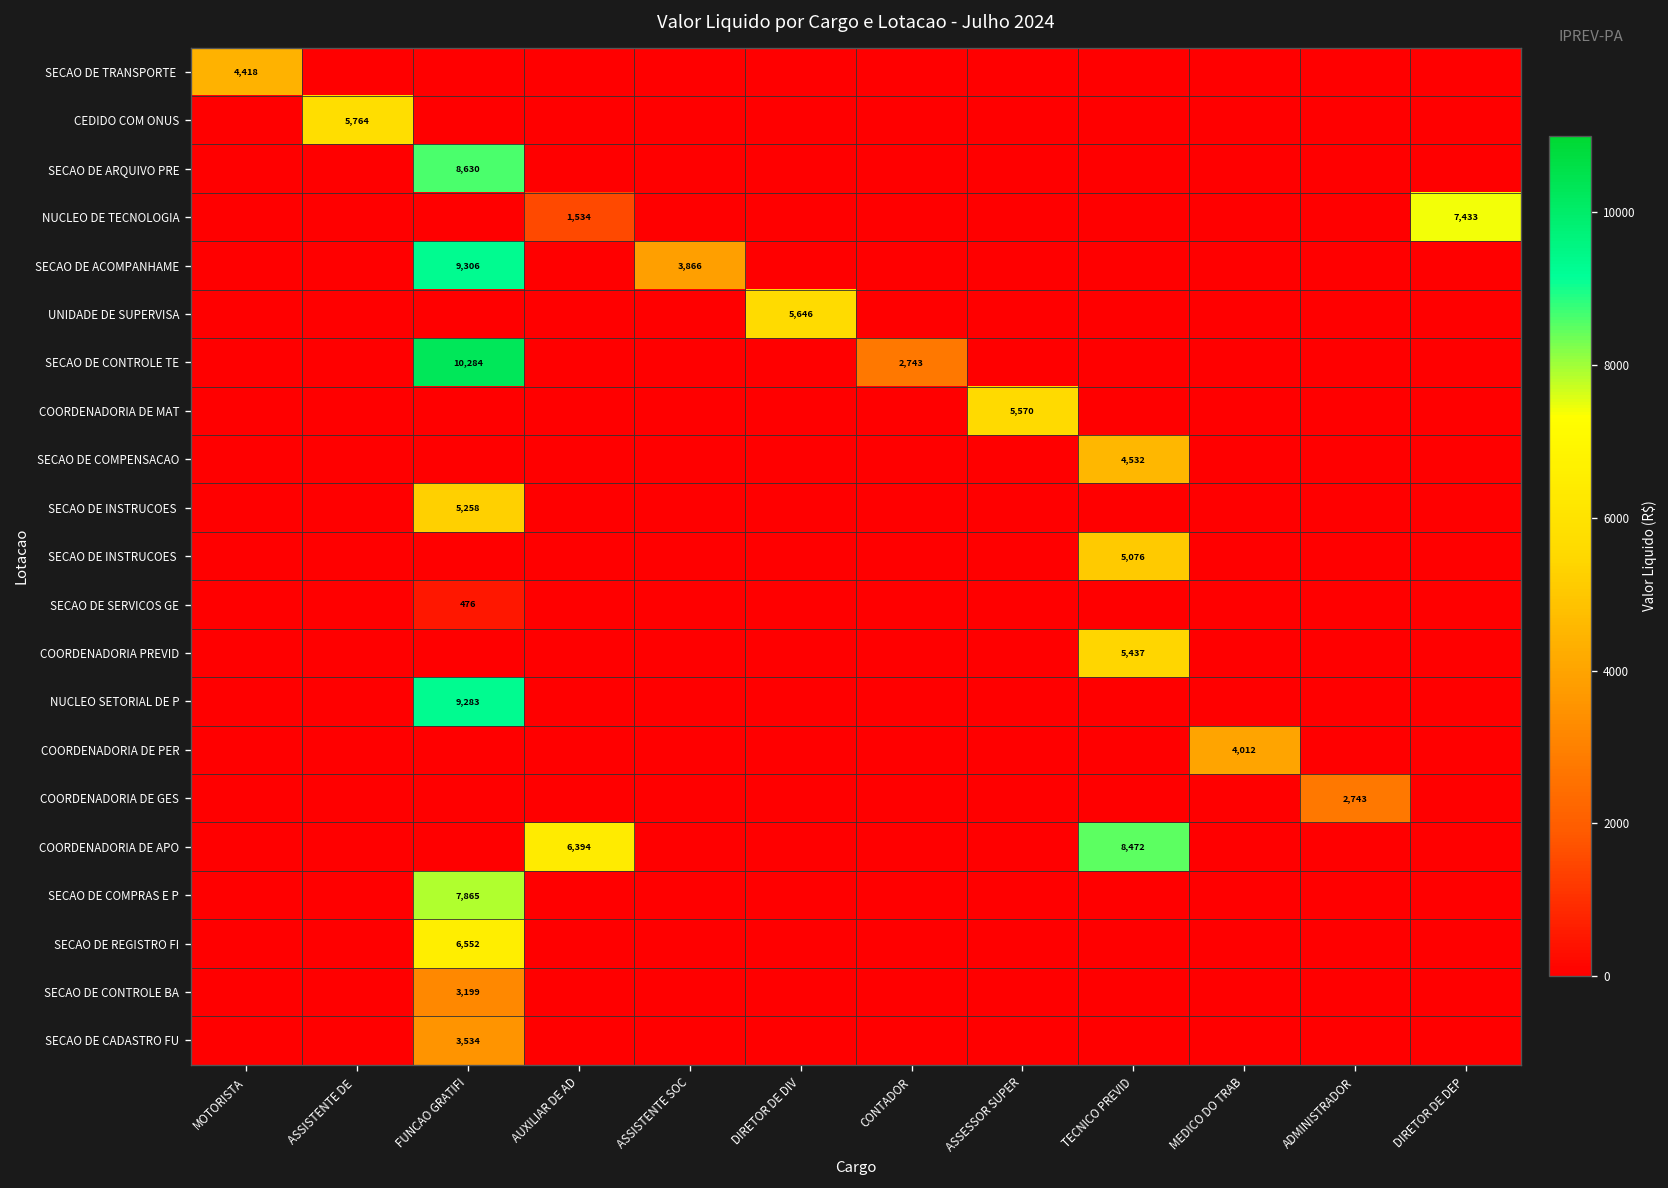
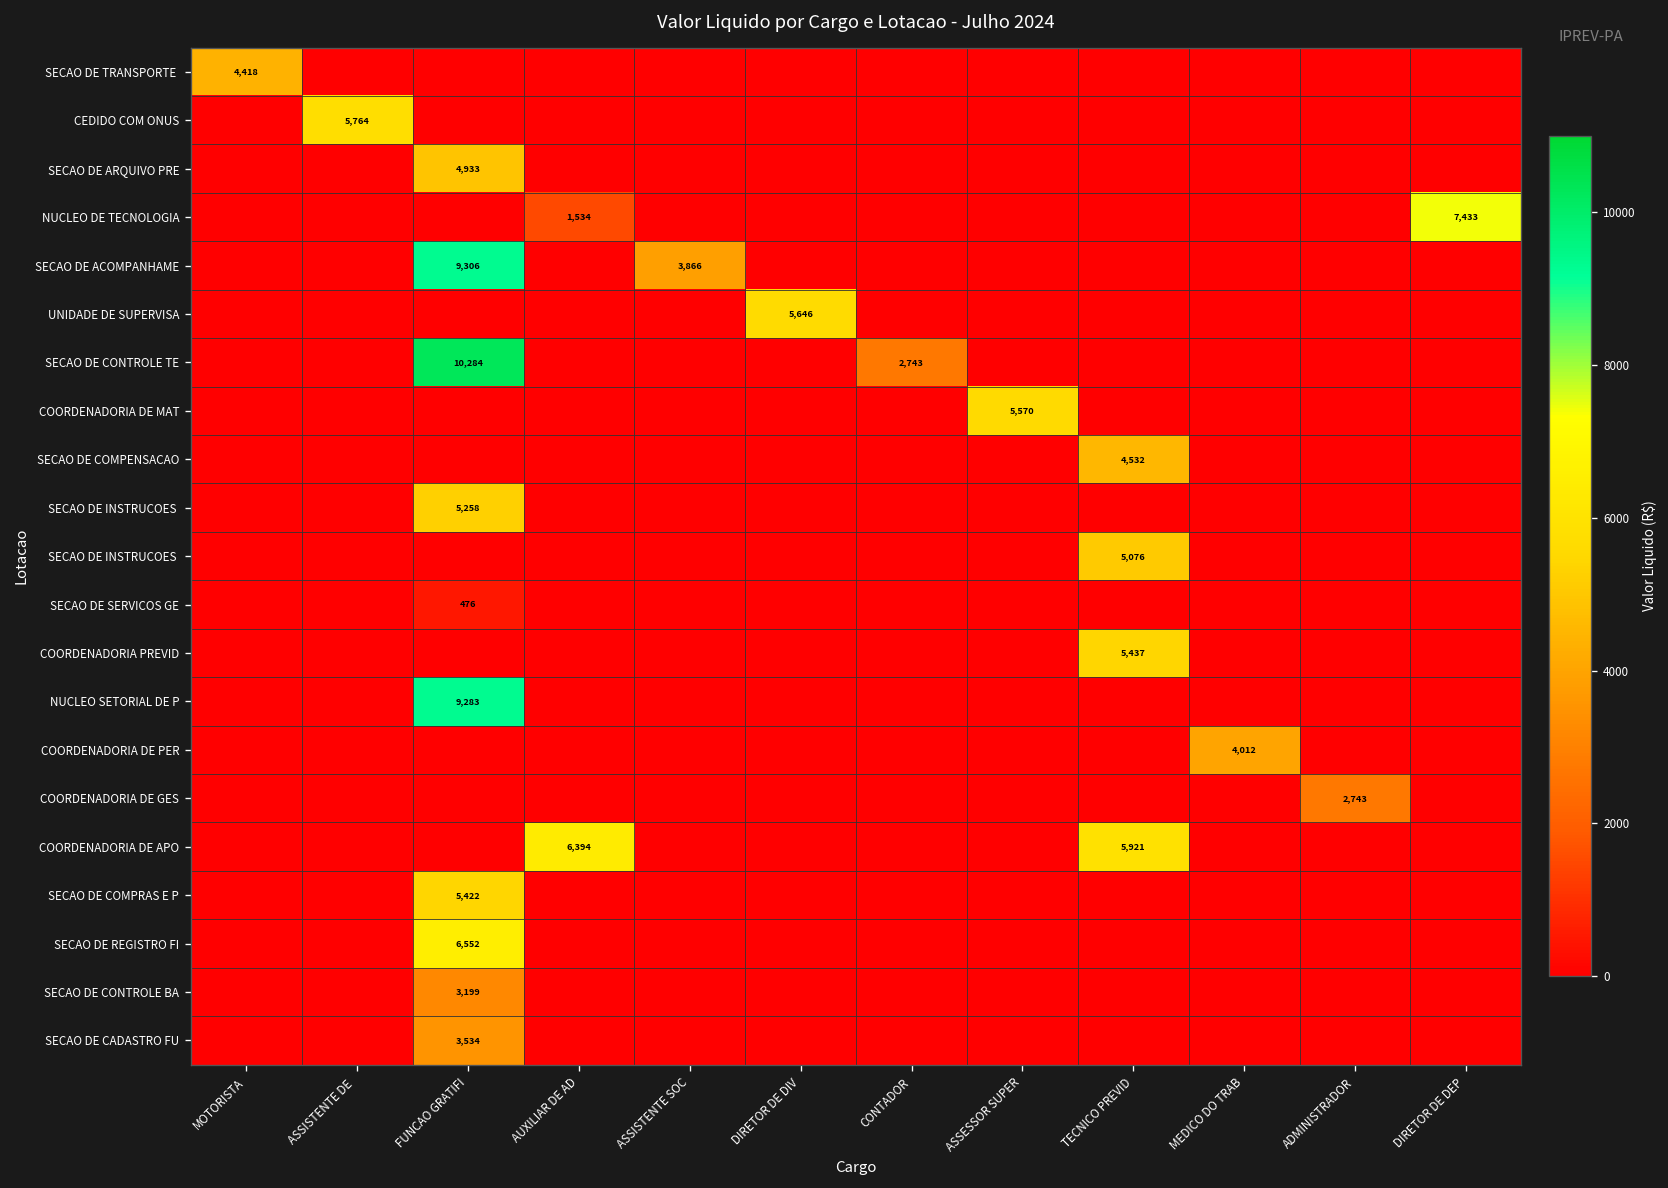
  {
    "SECAO DE TRANSPORTE": {
      "MOTORISTA": "4,418"
    },
    "CEDIDO COM ONUS": {
      "ASSISTENTE DE": "5,764"
    },
    "SECAO DE ARQUIVO PRE": {
-     "FUNCAO GRATIFI": "8,630"
+     "FUNCAO GRATIFI": "4,933"
    },
    "NUCLEO DE TECNOLOGIA": {
      "AUXILIAR DE AD": "1,534",
      "DIRETOR DE DEP": "7,433"
    },
    "SECAO DE ACOMPANHAME": {
      "FUNCAO GRATIFI": "9,306",
      "ASSISTENTE SOC": "3,866"
    },
    "UNIDADE DE SUPERVISA": {
      "DIRETOR DE DIV": "5,646"
    },
    "SECAO DE CONTROLE TE": {
      "FUNCAO GRATIFI": "10,284",
      "CONTADOR": "2,743"
    },
    "COORDENADORIA DE MAT": {
      "ASSESSOR SUPER": "5,570"
    },
    "SECAO DE COMPENSACAO": {
      "TECNICO PREVID": "4,532"
    },
    "SECAO DE SERVICOS GE": {
      "FUNCAO GRATIFI": "476"
    },
    "COORDENADORIA PREVID": {
      "TECNICO PREVID": "5,437"
    },
    "NUCLEO SETORIAL DE P": {
      "FUNCAO GRATIFI": "9,283"
    },
    "COORDENADORIA DE PER": {
      "MEDICO DO TRAB": "4,012"
    },
    "COORDENADORIA DE GES": {
      "ADMINISTRADOR": "2,743"
    },
    "COORDENADORIA DE APO": {
      "AUXILIAR DE AD": "6,394",
-     "TECNICO PREVID": "8,472"
+     "TECNICO PREVID": "5,921"
    },
    "SECAO DE COMPRAS E P": {
-     "FUNCAO GRATIFI": "7,865"
+     "FUNCAO GRATIFI": "5,422"
    },
    "SECAO DE REGISTRO FI": {
      "FUNCAO GRATIFI": "6,552"
    },
    "SECAO DE CONTROLE BA": {
      "FUNCAO GRATIFI": "3,199"
    },
    "SECAO DE CADASTRO FU": {
      "FUNCAO GRATIFI": "3,534"
    }
  }
